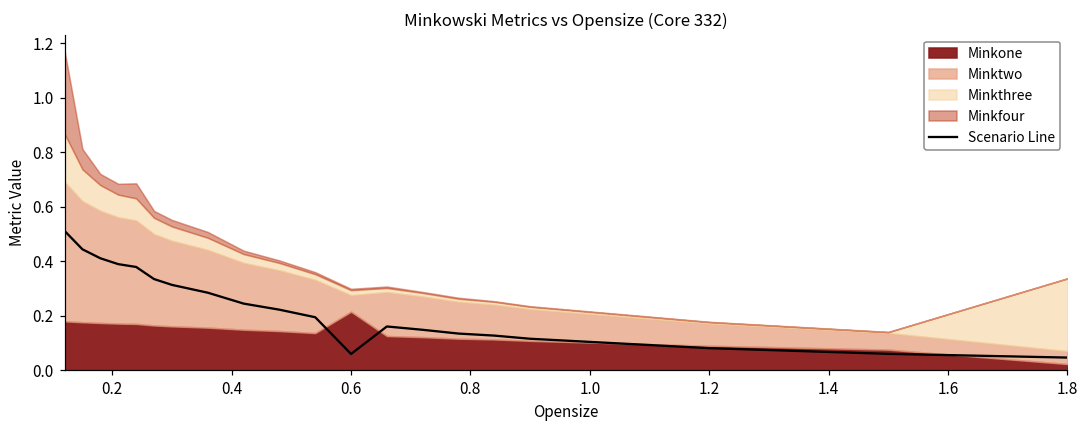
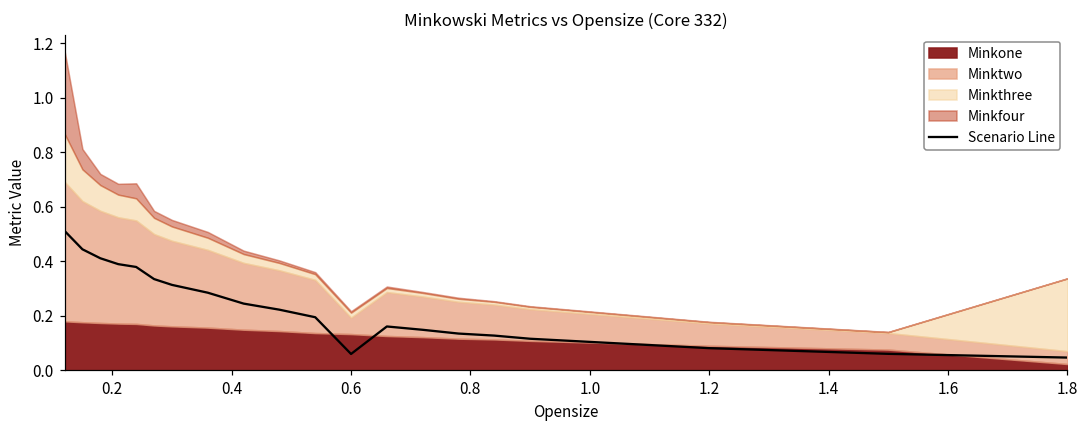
  {
    "Minkone": {
-     "0.6": 0.22,
+     "0.6": 0.13,
      "1.8": 0.02
    },
    "Scenario Line": {
      "0.6": 0.06,
      "1.8": 0.05
    }
  }
